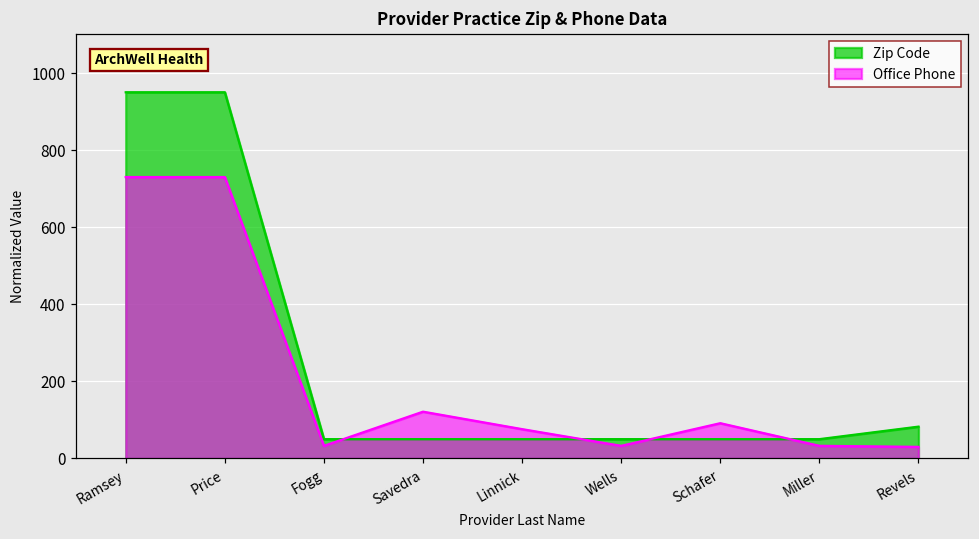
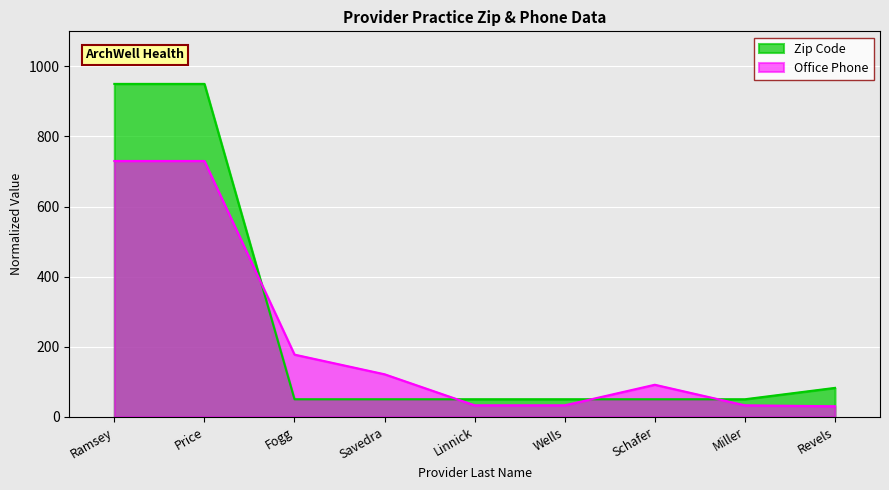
  {
    "Zip Code": {
      "Ramsey": 950,
      "Price": 950,
      "Fogg": 50,
      "Savedra": 50,
      "Linnick": 50,
      "Wells": 50,
      "Schafer": 50,
      "Miller": 50,
      "Revels": 80
    },
    "Office Phone": {
      "Ramsey": 730,
      "Price": 730,
-     "Fogg": 30,
+     "Fogg": 180,
      "Savedra": 120,
-     "Linnick": 80,
+     "Linnick": 30,
      "Wells": 30,
      "Schafer": 90,
      "Miller": 30,
      "Revels": 30
    }
  }
